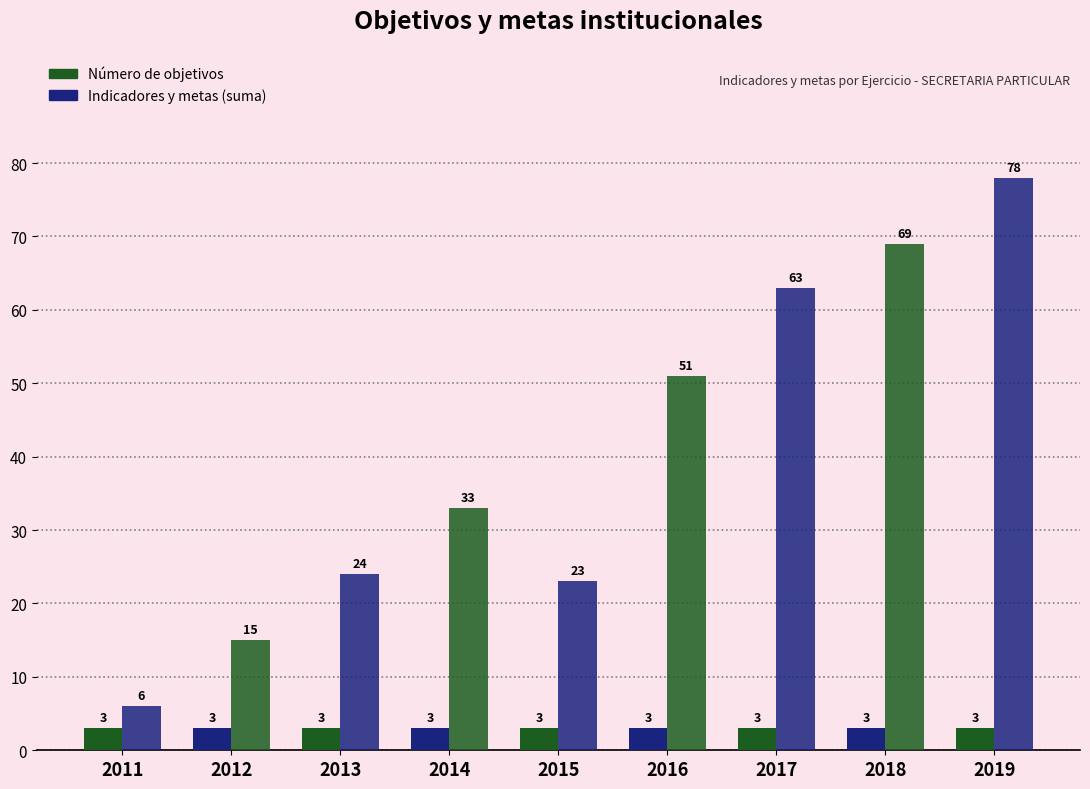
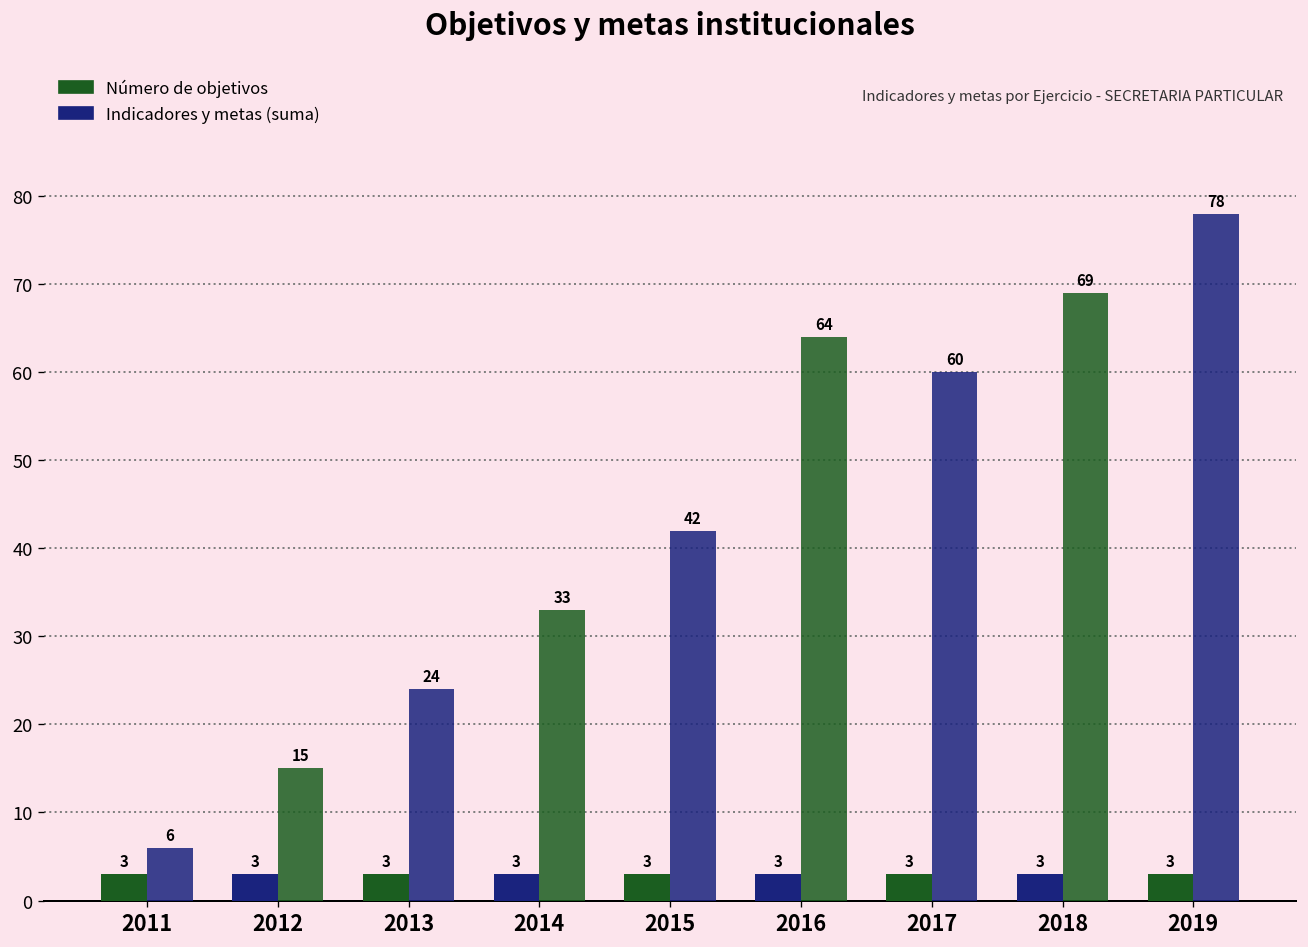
  {
    "Número de objetivos": {
      "2011": 3,
      "2012": 3,
      "2013": 3,
      "2014": 3,
      "2015": 3,
      "2016": 3,
      "2017": 3,
      "2018": 3,
      "2019": 3
    },
    "Indicadores y metas (suma)": {
      "2011": 6,
      "2012": 15,
      "2013": 24,
      "2014": 33,
-     "2015": 23,
-     "2016": 51,
-     "2017": 63,
+     "2015": 42,
+     "2016": 64,
+     "2017": 60,
      "2018": 69,
      "2019": 78
    }
  }
